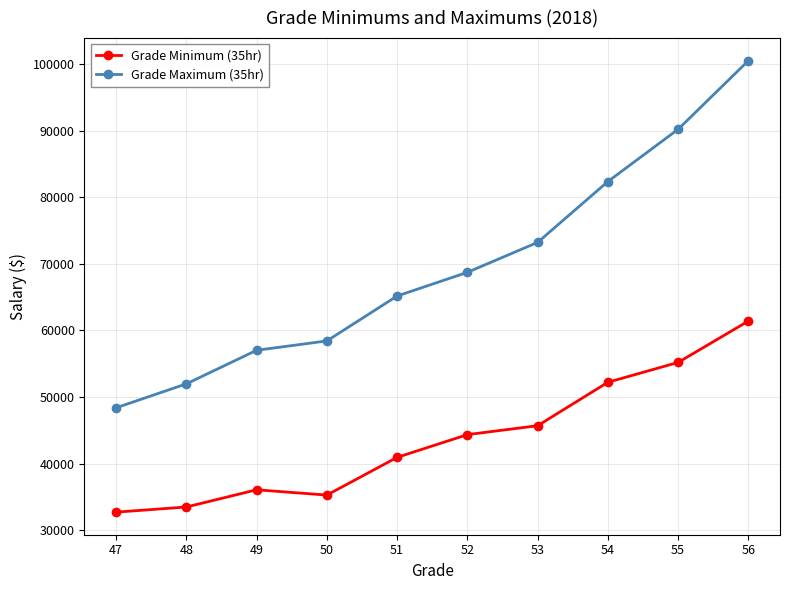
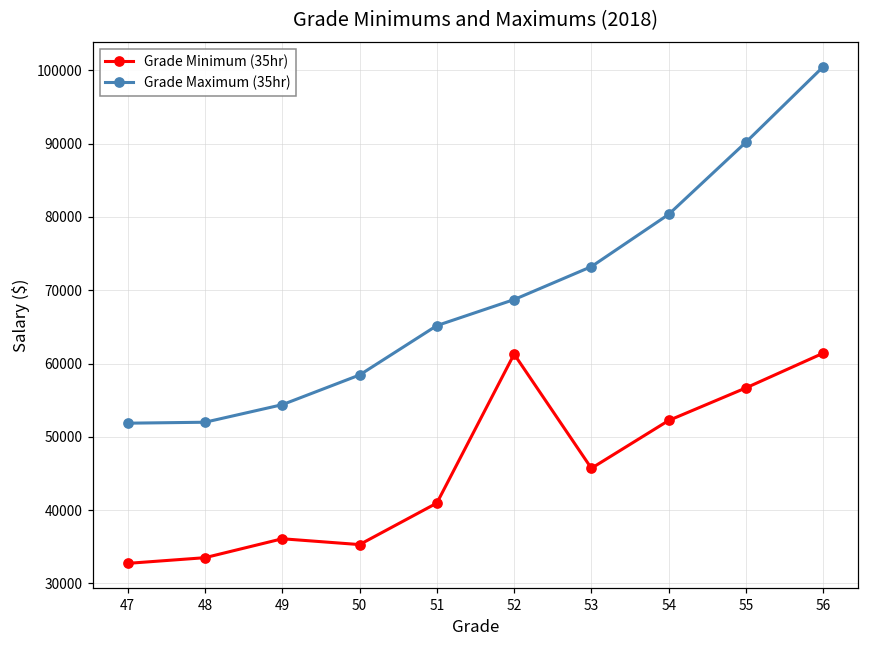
  {
    "Grade Minimum (35hr)": {
      "47": 33000,
      "48": 34000,
      "49": 36000,
      "50": 35000,
      "51": 41000,
-     "52": 44000,
+     "52": 61000,
      "53": 46000,
      "54": 52000,
-     "55": 55000,
+     "55": 57000,
      "56": 61000
    },
    "Grade Maximum (35hr)": {
-     "47": 48000,
+     "47": 52000,
      "48": 52000,
-     "49": 57000,
+     "49": 54000,
      "50": 58000,
      "51": 65000,
      "52": 69000,
      "53": 73000,
-     "54": 82000,
+     "54": 80000,
      "55": 90000,
      "56": 100000
    }
  }
